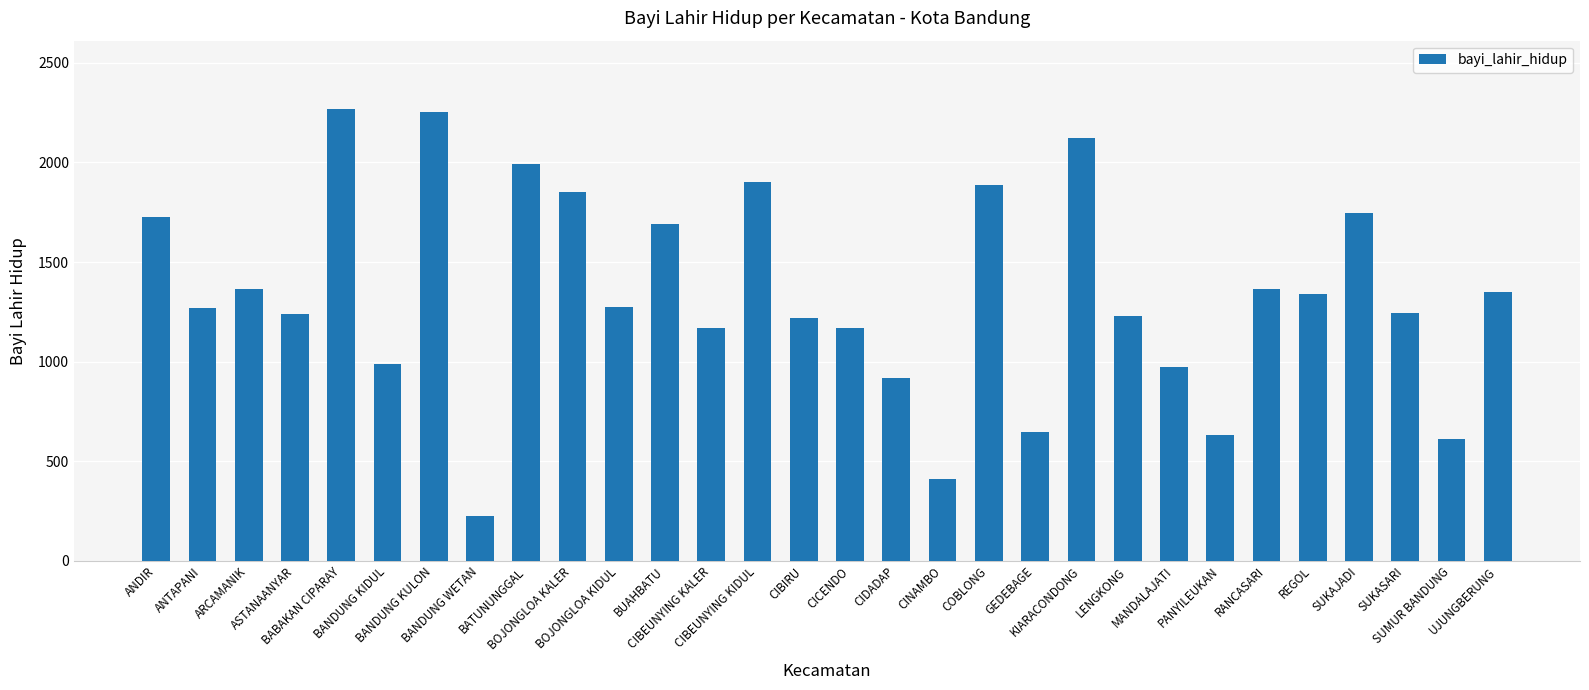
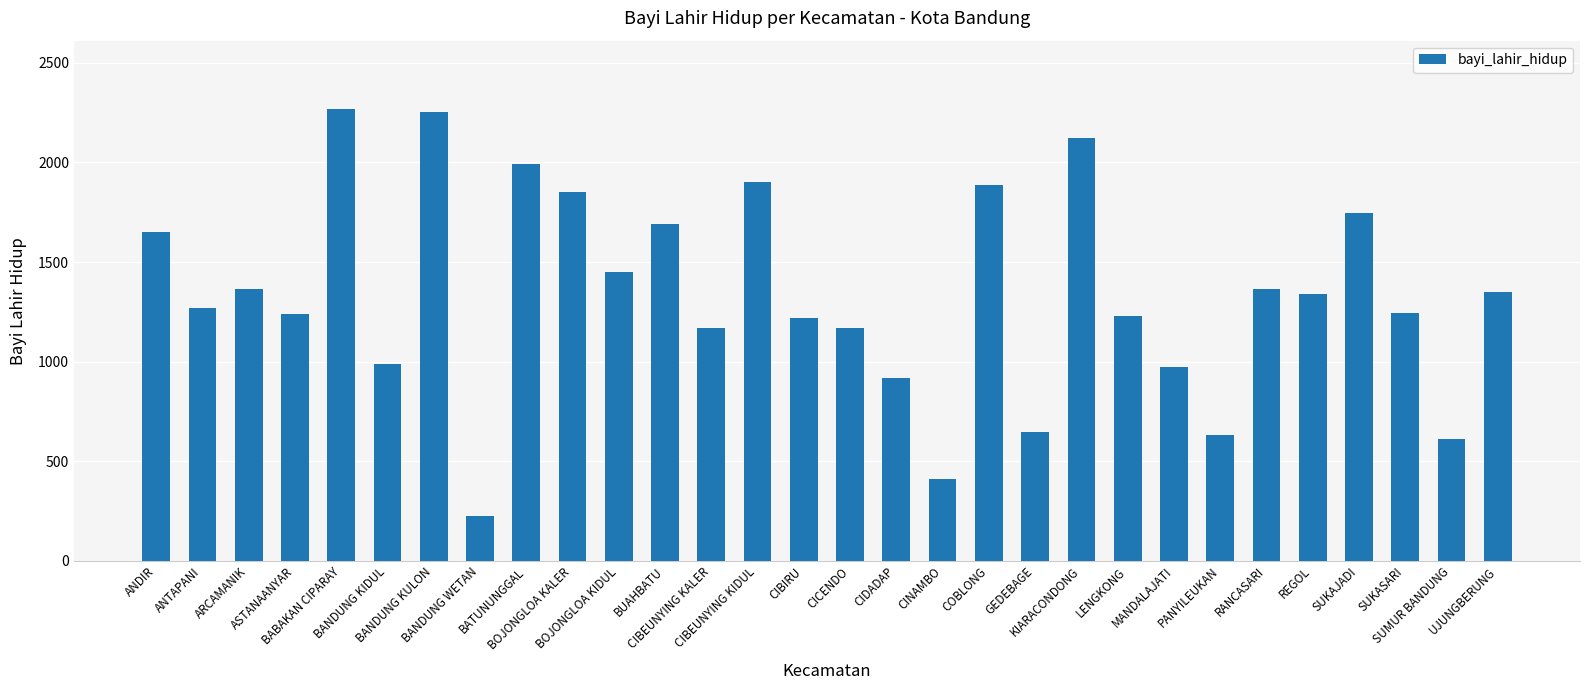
  {
-   "ANDIR": 1730,
+   "ANDIR": 1650,
    "ANTAPANI": 1270,
    "ARCAMANIK": 1370,
    "ASTANAANYAR": 1240,
    "BABAKAN CIPARAY": 2270,
    "BANDUNG KIDUL": 990,
    "BANDUNG KULON": 2250,
    "BANDUNG WETAN": 230,
    "BATUNUNGGAL": 1990,
    "BOJONGLOA KALER": 1850,
-   "BOJONGLOA KIDUL": 1280,
+   "BOJONGLOA KIDUL": 1450,
    "BUAHBATU": 1690,
    "CIBEUNYING KALER": 1170,
    "CIBEUNYING KIDUL": 1900,
    "CIBIRU": 1220,
    "CICENDO": 1170,
    "CIDADAP": 920,
    "CINAMBO": 410,
    "COBLONG": 1890,
    "GEDEBAGE": 650,
    "KIARACONDONG": 2130,
    "LENGKONG": 1230,
    "MANDALAJATI": 970,
    "PANYILEUKAN": 630,
    "RANCASARI": 1360,
    "REGOL": 1340,
    "SUKAJADI": 1740,
    "SUKASARI": 1240,
    "SUMUR BANDUNG": 610,
    "UJUNGBERUNG": 1350
  }
